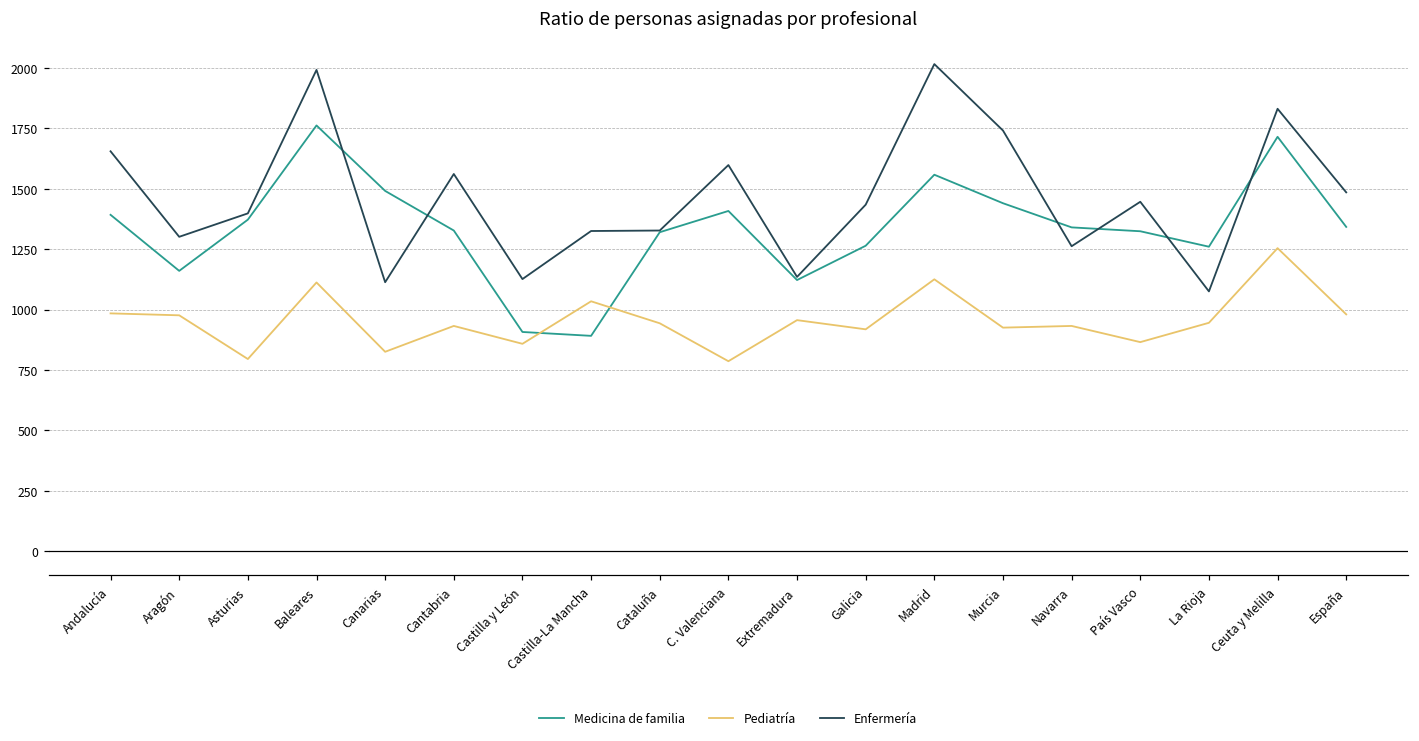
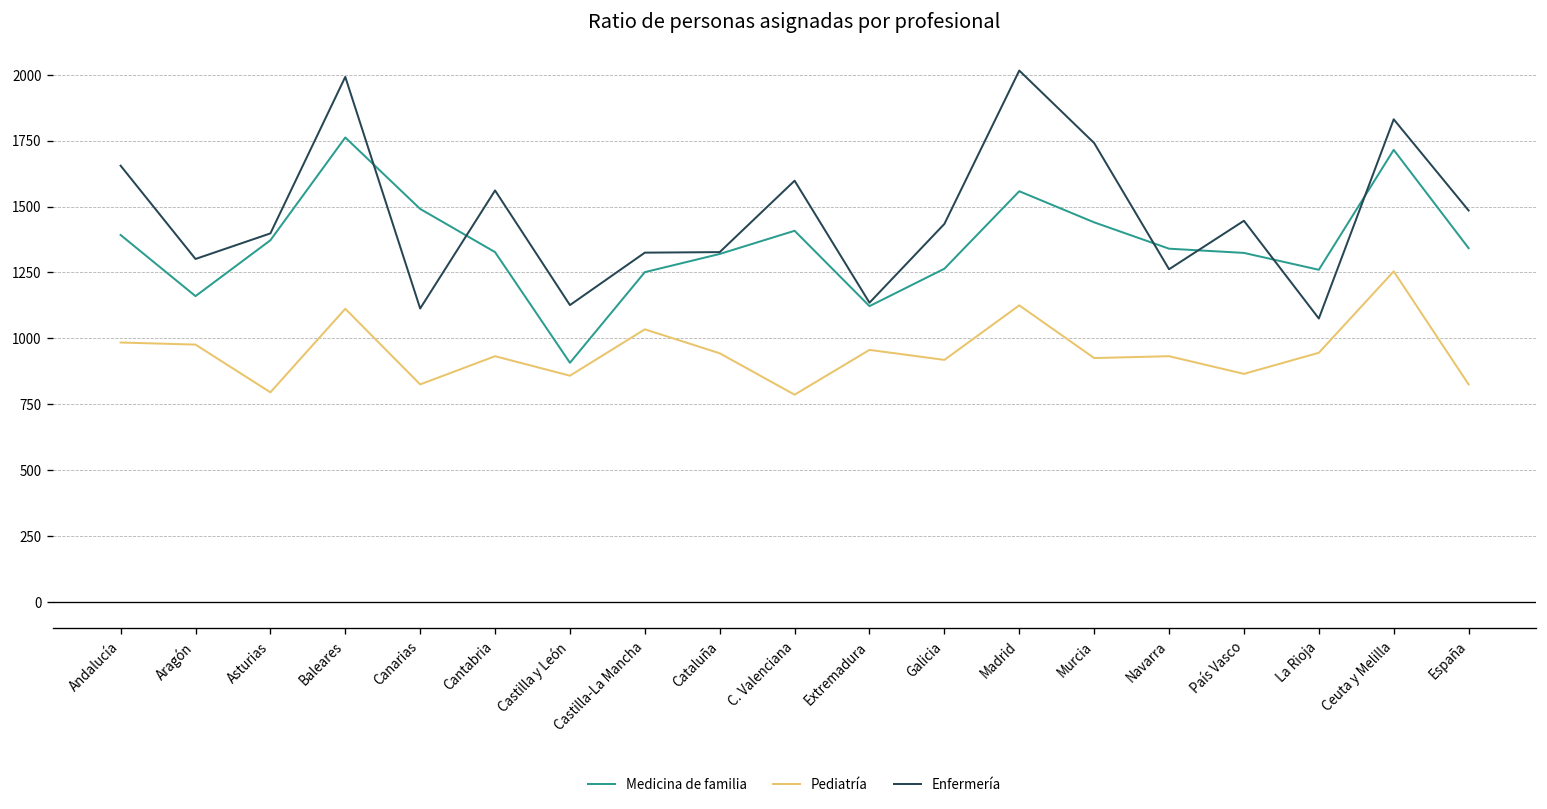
  {
    "Medicina de familia": {
      "Andalucía": 1390,
      "Aragón": 1160,
      "Asturias": 1370,
      "Baleares": 1760,
      "Canarias": 1490,
      "Cantabria": 1330,
      "Castilla y León": 910,
-     "Castilla-La Mancha": 890,
+     "Castilla-La Mancha": 1250,
      "C. Valenciana": 1410,
      "Extremadura": 1120,
      "Galicia": 1260,
      "Madrid": 1560,
      "Murcia": 1440,
      "Navarra": 1340,
      "País Vasco": 1320,
      "La Rioja": 1260,
      "Ceuta y Melilla": 1720,
      "España": 1340
    },
    "Pediatría": {
      "Andalucía": 980,
      "Aragón": 980,
      "Asturias": 800,
      "Baleares": 1110,
      "Canarias": 830,
      "Cantabria": 930,
      "Castilla y León": 860,
      "Castilla-La Mancha": 1030,
      "Cataluña": 940,
      "C. Valenciana": 790,
      "Extremadura": 960,
      "Galicia": 920,
      "Madrid": 1130,
      "Murcia": 930,
      "Navarra": 930,
      "País Vasco": 870,
      "La Rioja": 950,
      "Ceuta y Melilla": 1250,
-     "España": 980
+     "España": 830
    },
    "Enfermería": {
      "Andalucía": 1660,
      "Aragón": 1300,
      "Asturias": 1400,
      "Baleares": 1990,
      "Canarias": 1110,
      "Cantabria": 1560,
      "Castilla y León": 1130,
      "Castilla-La Mancha": 1330,
      "C. Valenciana": 1600,
      "Extremadura": 1140,
      "Galicia": 1430,
      "Madrid": 2020,
      "Murcia": 1740,
      "Navarra": 1260,
      "País Vasco": 1450,
      "La Rioja": 1080,
      "Ceuta y Melilla": 1830,
      "España": 1490
    }
  }
